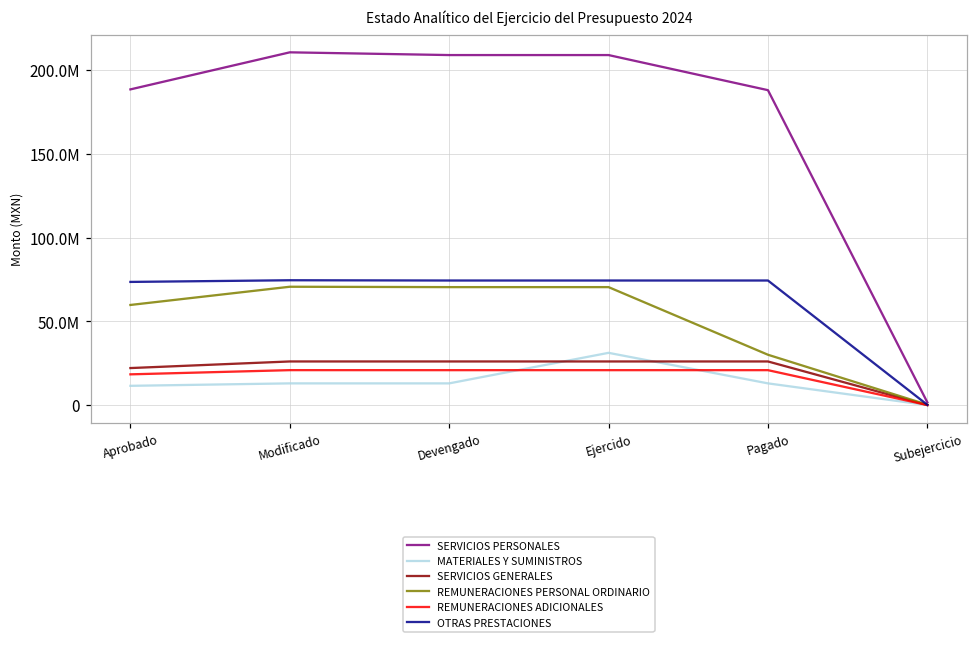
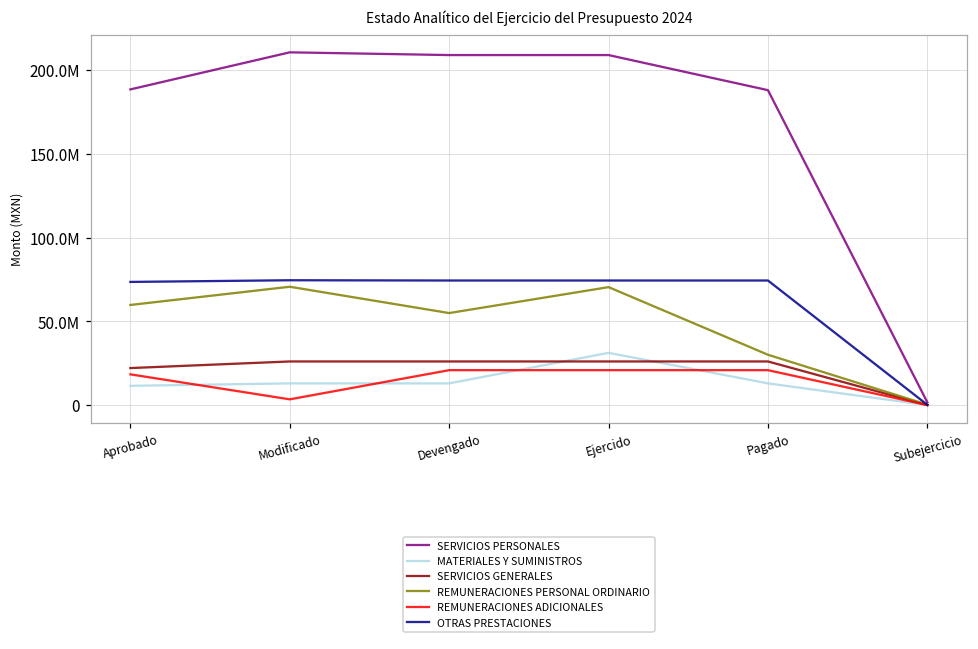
  {
    "SERVICIOS PERSONALES": {
      "Aprobado": 188000000,
      "Modificado": 211000000,
      "Devengado": 209000000,
      "Ejercido": 209000000,
      "Pagado": 188000000
    },
    "MATERIALES Y SUMINISTROS": {
      "Aprobado": 11000000,
      "Modificado": 13000000,
      "Devengado": 13000000,
      "Ejercido": 31000000,
      "Pagado": 13000000
    },
    "SERVICIOS GENERALES": {
      "Aprobado": 22000000,
      "Modificado": 26000000,
      "Devengado": 26000000,
      "Ejercido": 26000000,
      "Pagado": 26000000
    },
    "REMUNERACIONES PERSONAL ORDINARIO": {
      "Aprobado": 60000000,
      "Modificado": 71000000,
-     "Devengado": 70000000,
+     "Devengado": 55000000,
      "Ejercido": 70000000,
      "Pagado": 30000000
    },
    "REMUNERACIONES ADICIONALES": {
      "Aprobado": 18000000,
-     "Modificado": 21000000,
+     "Modificado": 3000000,
      "Devengado": 21000000,
      "Ejercido": 21000000,
      "Pagado": 21000000
    },
    "OTRAS PRESTACIONES": {
      "Aprobado": 74000000,
      "Modificado": 75000000,
      "Devengado": 74000000,
      "Ejercido": 74000000,
      "Pagado": 74000000
    }
  }
